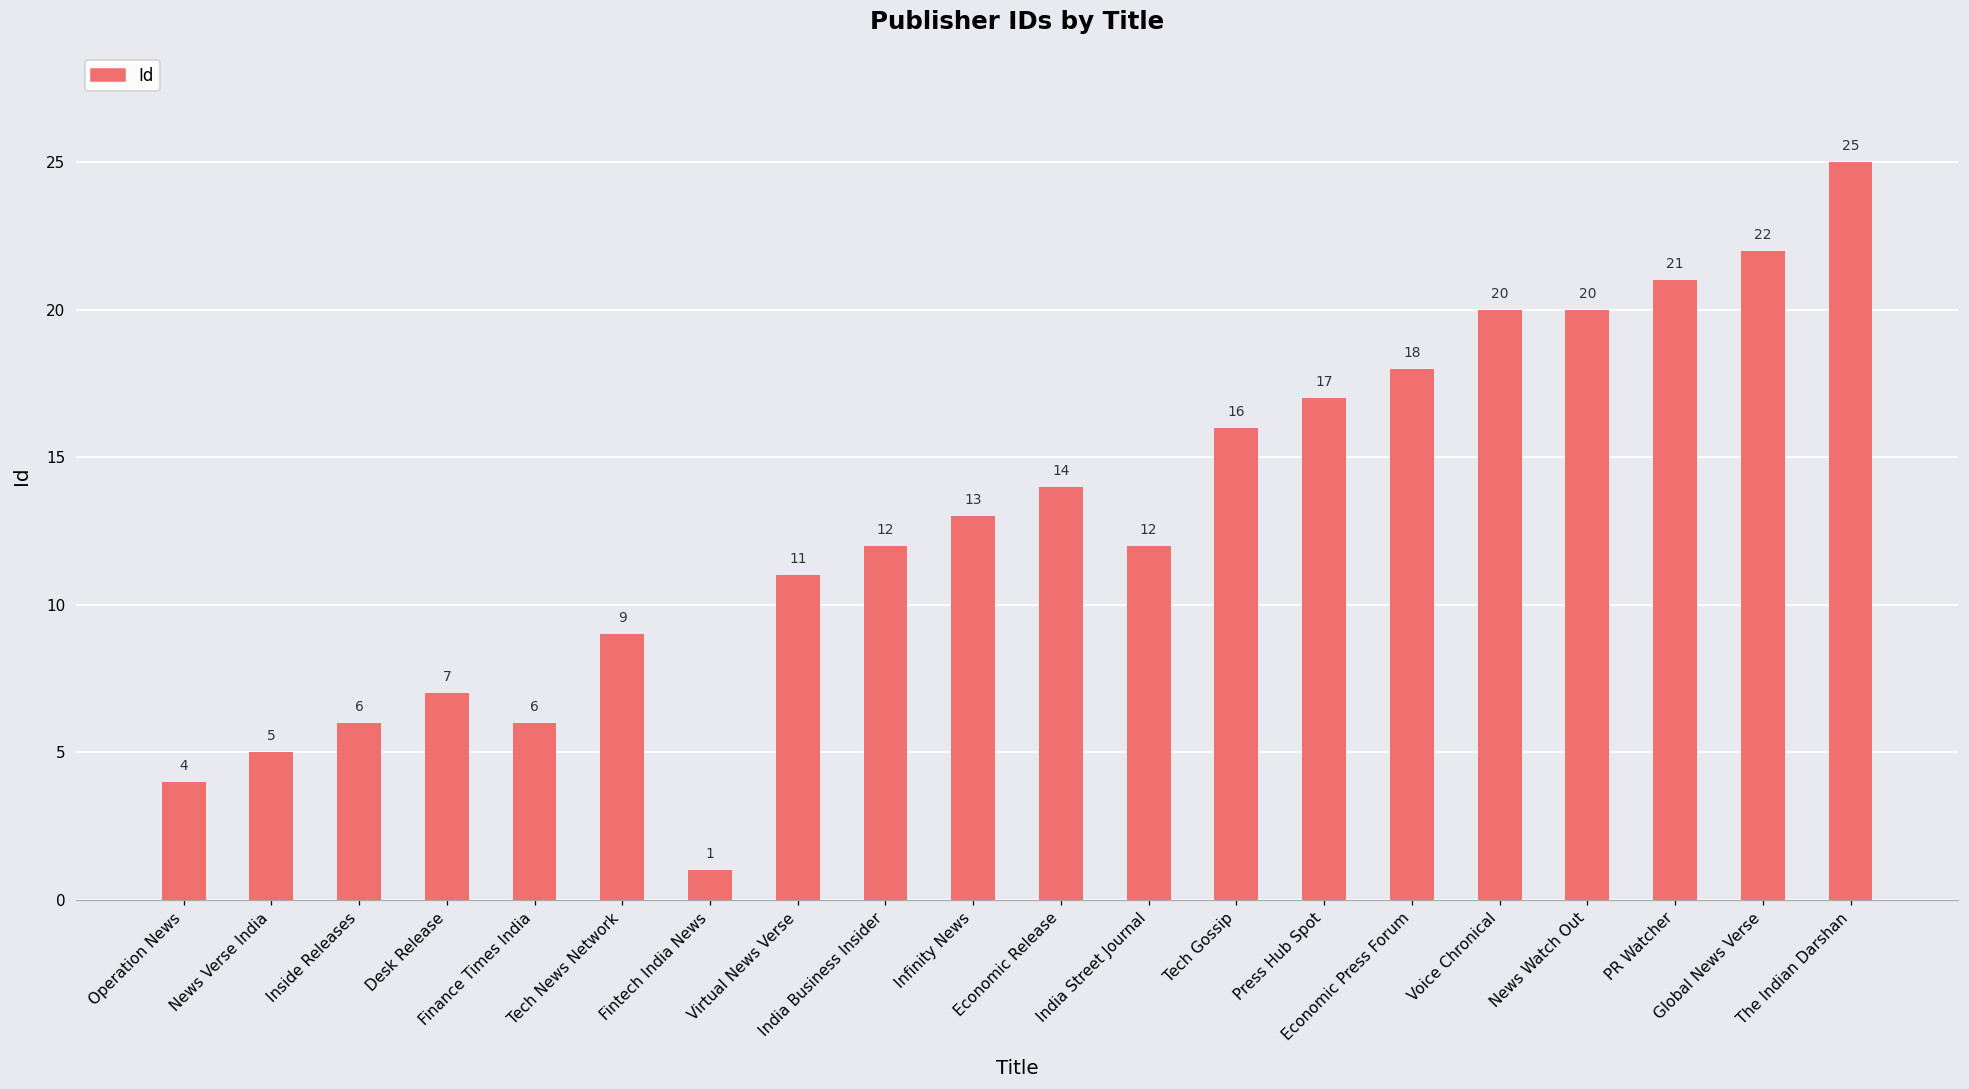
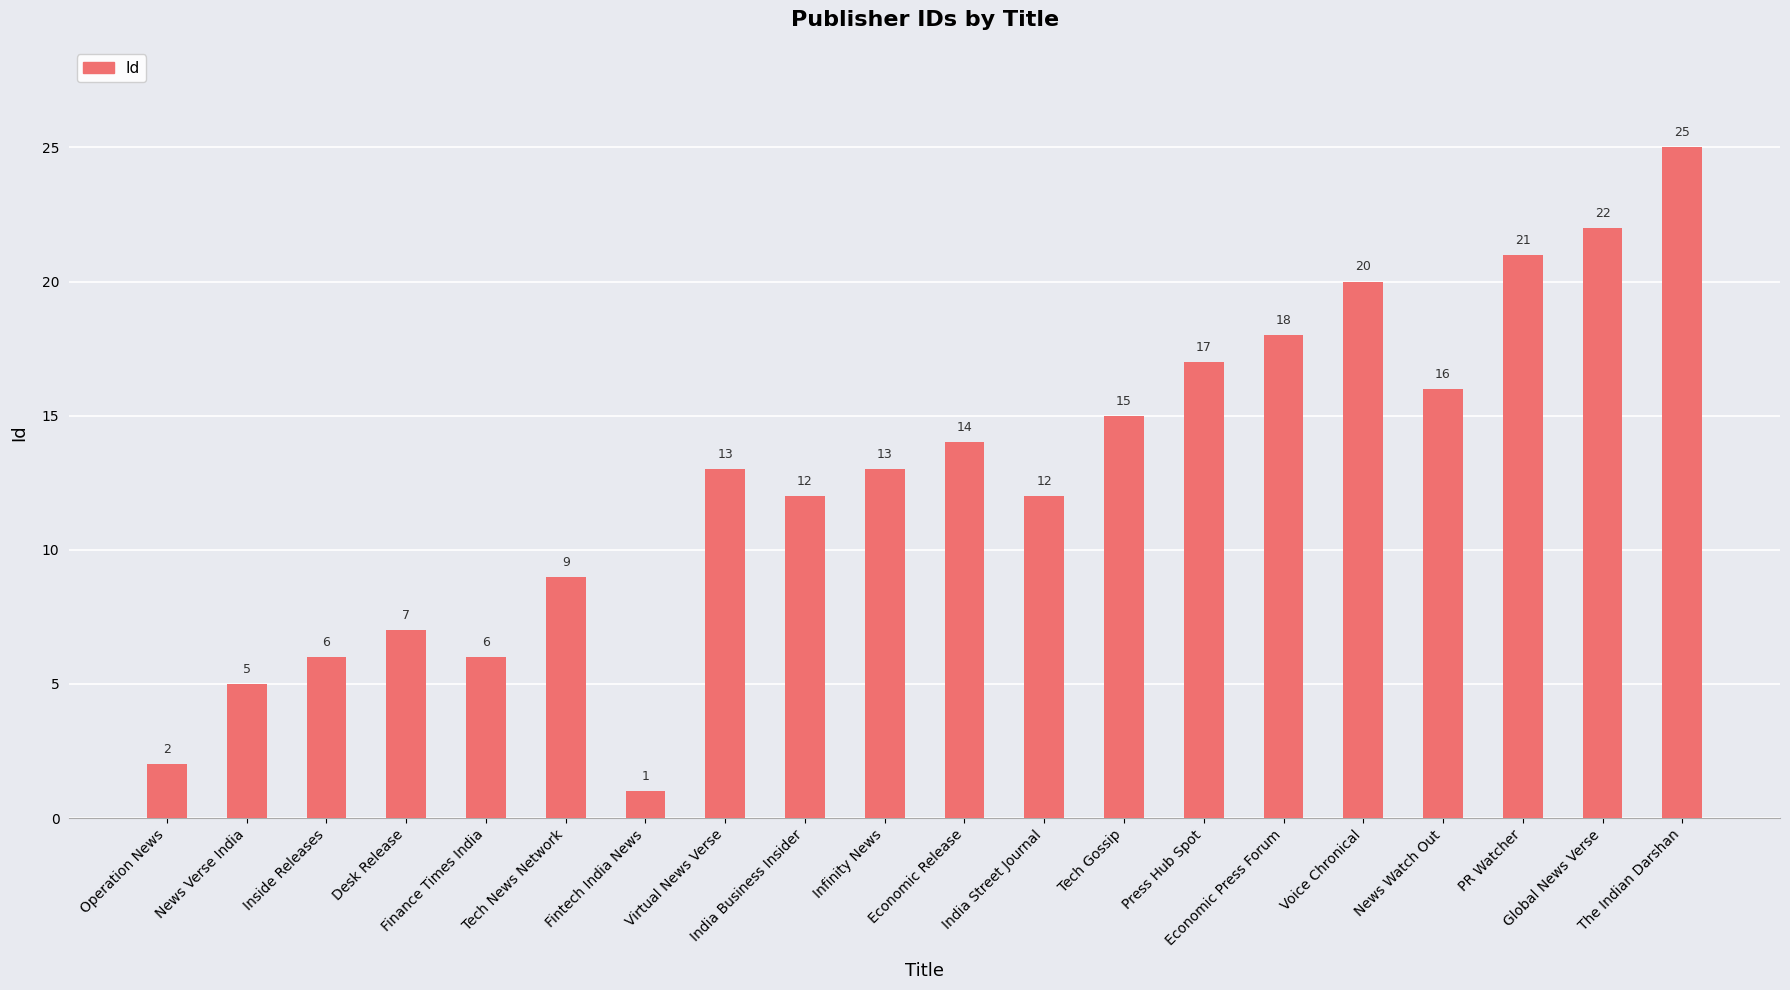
  {
-   "Operation News": 4,
+   "Operation News": 2,
    "News Verse India": 5,
    "Inside Releases": 6,
    "Desk Release": 7,
    "Finance Times India": 6,
    "Tech News Network": 9,
    "Fintech India News": 1,
-   "Virtual News Verse": 11,
+   "Virtual News Verse": 13,
    "India Business Insider": 12,
    "Infinity News": 13,
    "Economic Release": 14,
    "India Street Journal": 12,
-   "Tech Gossip": 16,
+   "Tech Gossip": 15,
    "Press Hub Spot": 17,
    "Economic Press Forum": 18,
    "Voice Chronical": 20,
-   "News Watch Out": 20,
+   "News Watch Out": 16,
    "PR Watcher": 21,
    "Global News Verse": 22,
    "The Indian Darshan": 25
  }
